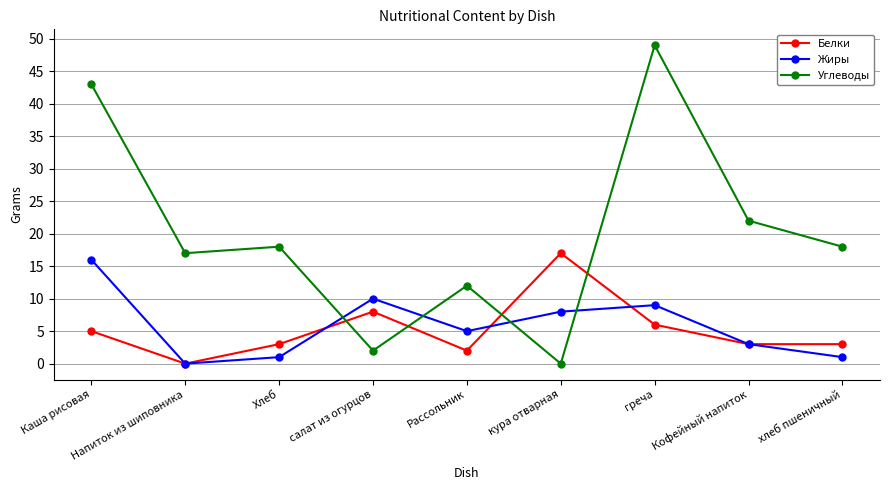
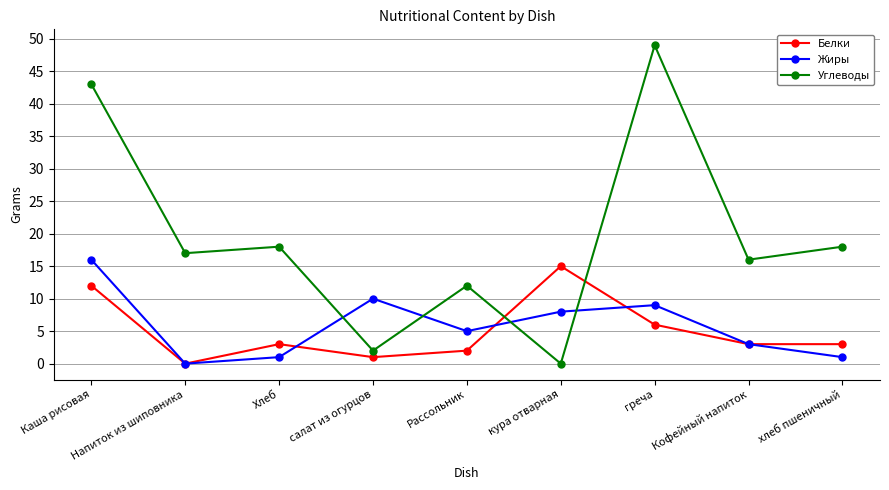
  {
    "Белки": {
-     "Каша рисовая": 5,
+     "Каша рисовая": 12,
      "Хлеб": 3,
-     "салат из огурцов": 8,
+     "салат из огурцов": 1,
      "Рассольник": 2,
-     "кура отварная": 17,
+     "кура отварная": 15,
      "греча": 6,
      "хлеб пшеничный": 3
    },
    "Жиры": {
      "Каша рисовая": 16,
      "Хлеб": 1,
      "салат из огурцов": 10,
      "Рассольник": 5,
      "кура отварная": 8,
      "греча": 9,
      "хлеб пшеничный": 1
    },
    "Углеводы": {
      "Каша рисовая": 43,
      "Напиток из шиповника": 17,
      "Хлеб": 18,
      "салат из огурцов": 2,
      "Рассольник": 12,
      "кура отварная": 0,
      "греча": 49,
-     "Кофейный напиток": 22,
+     "Кофейный напиток": 16,
      "хлеб пшеничный": 18
    }
  }
